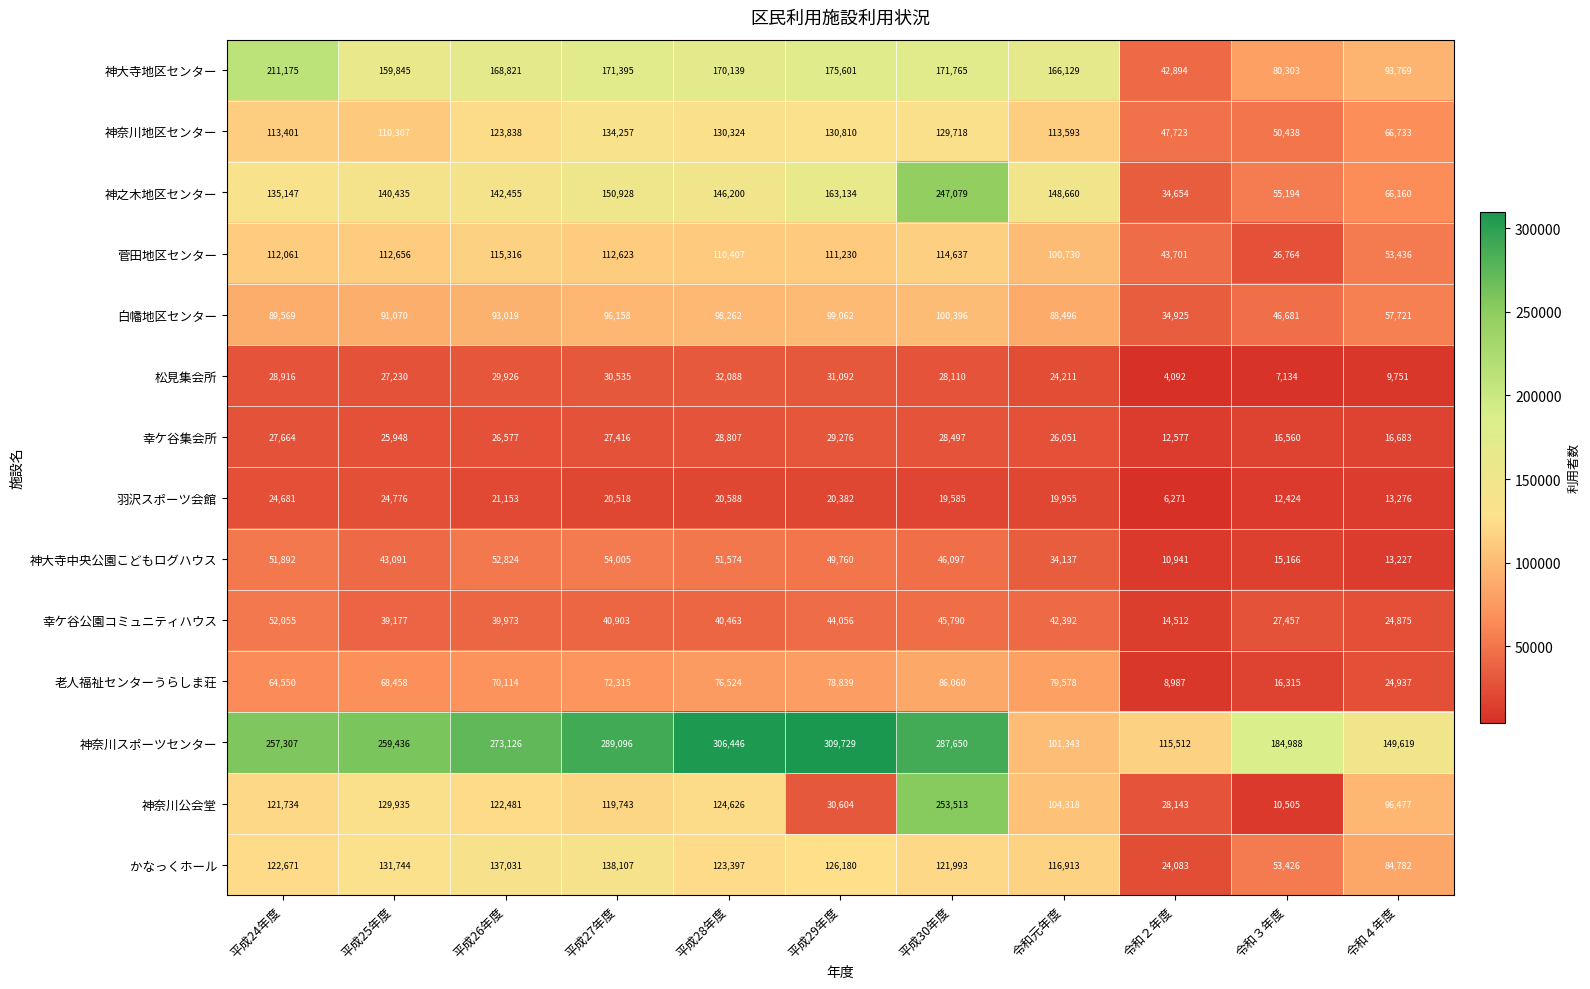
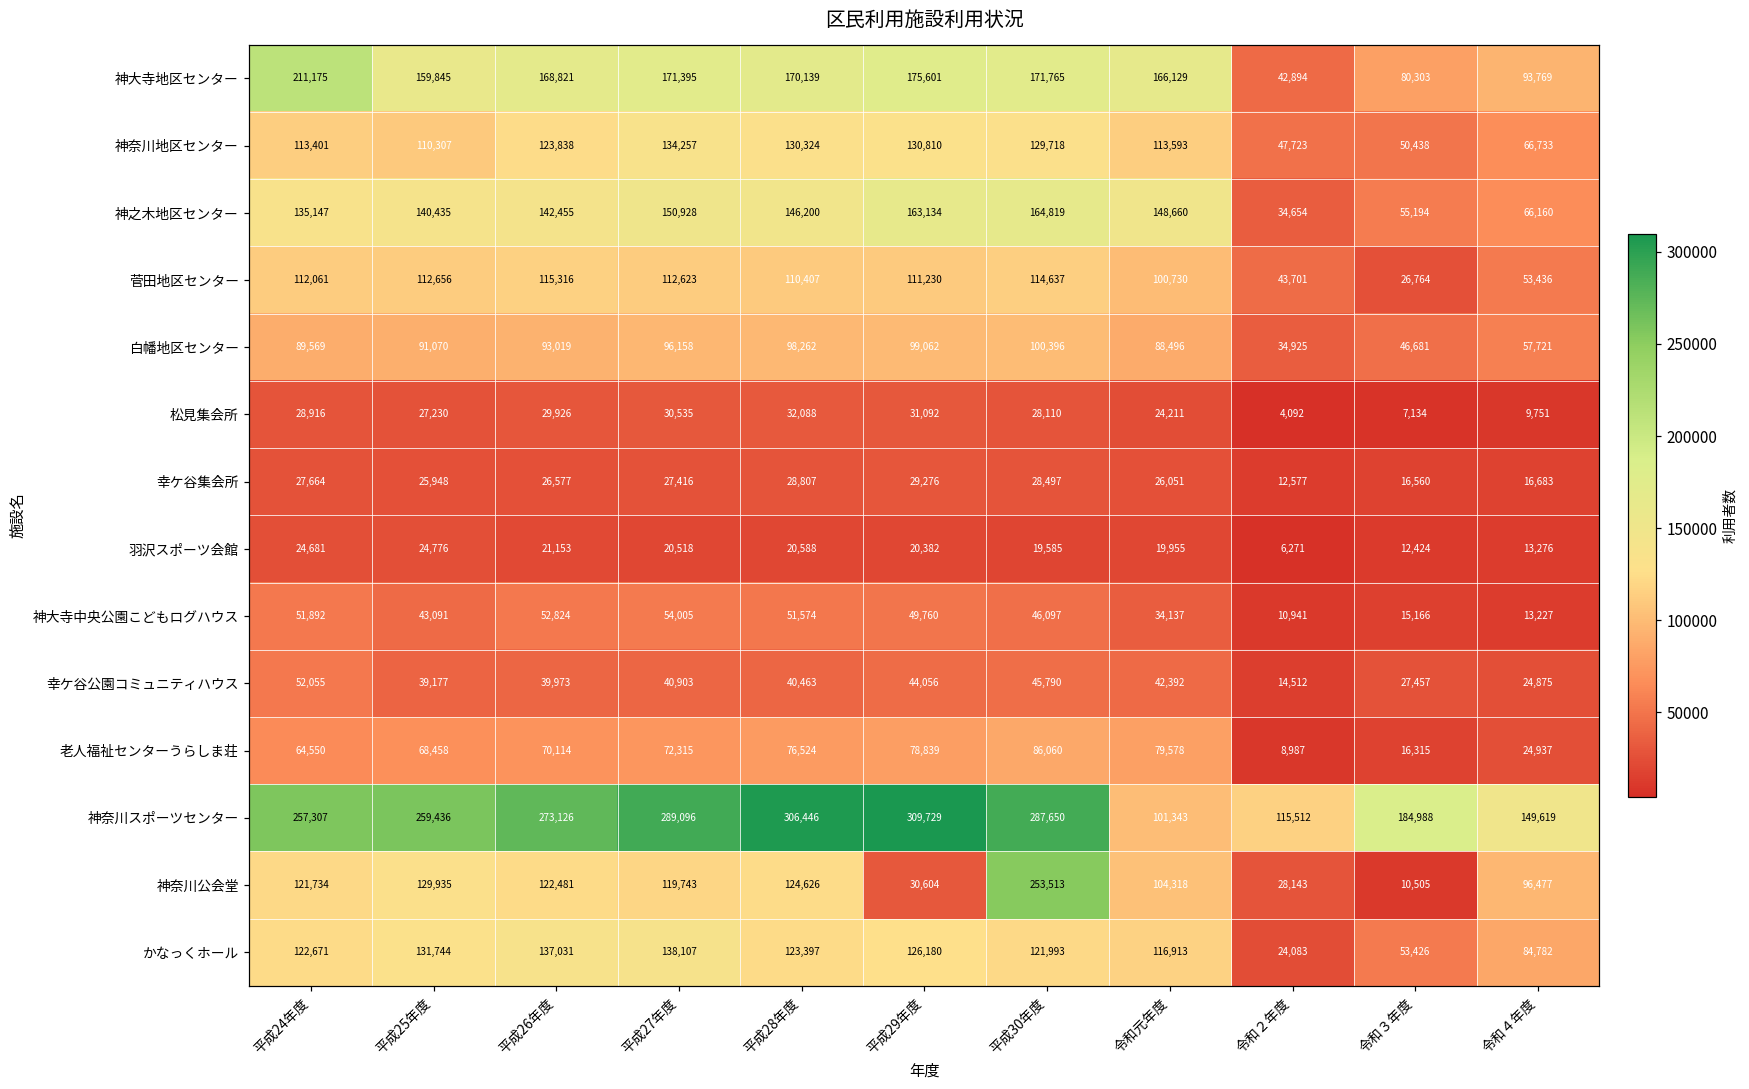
  {
    "神大寺地区センター": {
      "平成24年度": "211,175",
      "平成25年度": "159,845",
      "平成26年度": "168,821",
      "平成27年度": "171,395",
      "平成28年度": "170,139",
      "平成29年度": "175,601",
      "平成30年度": "171,765",
      "令和元年度": "166,129",
      "令和２年度": "42,894",
      "令和３年度": "80,303",
      "令和４年度": "93,769"
    },
    "神奈川地区センター": {
      "平成24年度": "113,401",
      "平成25年度": "110,307",
      "平成26年度": "123,838",
      "平成27年度": "134,257",
      "平成28年度": "130,324",
      "平成29年度": "130,810",
      "平成30年度": "129,718",
      "令和元年度": "113,593",
      "令和２年度": "47,723",
      "令和３年度": "50,438",
      "令和４年度": "66,733"
    },
    "神之木地区センター": {
      "平成24年度": "135,147",
      "平成25年度": "140,435",
      "平成26年度": "142,455",
      "平成27年度": "150,928",
      "平成28年度": "146,200",
      "平成29年度": "163,134",
-     "平成30年度": "247,079",
+     "平成30年度": "164,819",
      "令和元年度": "148,660",
      "令和２年度": "34,654",
      "令和３年度": "55,194",
      "令和４年度": "66,160"
    },
    "菅田地区センター": {
      "平成24年度": "112,061",
      "平成25年度": "112,656",
      "平成26年度": "115,316",
      "平成27年度": "112,623",
      "平成28年度": "110,407",
      "平成29年度": "111,230",
      "平成30年度": "114,637",
      "令和元年度": "100,730",
      "令和２年度": "43,701",
      "令和３年度": "26,764",
      "令和４年度": "53,436"
    },
    "白幡地区センター": {
      "平成24年度": "89,569",
      "平成25年度": "91,070",
      "平成26年度": "93,019",
      "平成27年度": "96,158",
      "平成28年度": "98,262",
      "平成29年度": "99,062",
      "平成30年度": "100,396",
      "令和元年度": "88,496",
      "令和２年度": "34,925",
      "令和３年度": "46,681",
      "令和４年度": "57,721"
    },
    "松見集会所": {
      "平成24年度": "28,916",
      "平成25年度": "27,230",
      "平成26年度": "29,926",
      "平成27年度": "30,535",
      "平成28年度": "32,088",
      "平成29年度": "31,092",
      "平成30年度": "28,110",
      "令和元年度": "24,211",
      "令和２年度": "4,092",
      "令和３年度": "7,134",
      "令和４年度": "9,751"
    },
    "幸ケ谷集会所": {
      "平成24年度": "27,664",
      "平成25年度": "25,948",
      "平成26年度": "26,577",
      "平成27年度": "27,416",
      "平成28年度": "28,807",
      "平成29年度": "29,276",
      "平成30年度": "28,497",
      "令和元年度": "26,051",
      "令和２年度": "12,577",
      "令和３年度": "16,560",
      "令和４年度": "16,683"
    },
    "羽沢スポーツ会館": {
      "平成24年度": "24,681",
      "平成25年度": "24,776",
      "平成26年度": "21,153",
      "平成27年度": "20,518",
      "平成28年度": "20,588",
      "平成29年度": "20,382",
      "平成30年度": "19,585",
      "令和元年度": "19,955",
      "令和２年度": "6,271",
      "令和３年度": "12,424",
      "令和４年度": "13,276"
    },
    "神大寺中央公園こどもログハウス": {
      "平成24年度": "51,892",
      "平成25年度": "43,091",
      "平成26年度": "52,824",
      "平成27年度": "54,005",
      "平成28年度": "51,574",
      "平成29年度": "49,760",
      "平成30年度": "46,097",
      "令和元年度": "34,137",
      "令和２年度": "10,941",
      "令和３年度": "15,166",
      "令和４年度": "13,227"
    },
    "幸ケ谷公園コミュニティハウス": {
      "平成24年度": "52,055",
      "平成25年度": "39,177",
      "平成26年度": "39,973",
      "平成27年度": "40,903",
      "平成28年度": "40,463",
      "平成29年度": "44,056",
      "平成30年度": "45,790",
      "令和元年度": "42,392",
      "令和２年度": "14,512",
      "令和３年度": "27,457",
      "令和４年度": "24,875"
    },
    "老人福祉センターうらしま荘": {
      "平成24年度": "64,550",
      "平成25年度": "68,458",
      "平成26年度": "70,114",
      "平成27年度": "72,315",
      "平成28年度": "76,524",
      "平成29年度": "78,839",
      "平成30年度": "86,060",
      "令和元年度": "79,578",
      "令和２年度": "8,987",
      "令和３年度": "16,315",
      "令和４年度": "24,937"
    },
    "神奈川スポーツセンター": {
      "平成24年度": "257,307",
      "平成25年度": "259,436",
      "平成26年度": "273,126",
      "平成27年度": "289,096",
      "平成28年度": "306,446",
      "平成29年度": "309,729",
      "平成30年度": "287,650",
      "令和元年度": "101,343",
      "令和２年度": "115,512",
      "令和３年度": "184,988",
      "令和４年度": "149,619"
    },
    "神奈川公会堂": {
      "平成24年度": "121,734",
      "平成25年度": "129,935",
      "平成26年度": "122,481",
      "平成27年度": "119,743",
      "平成28年度": "124,626",
      "平成29年度": "30,604",
      "平成30年度": "253,513",
      "令和元年度": "104,318",
      "令和２年度": "28,143",
      "令和３年度": "10,505",
      "令和４年度": "96,477"
    },
    "かなっくホール": {
      "平成24年度": "122,671",
      "平成25年度": "131,744",
      "平成26年度": "137,031",
      "平成27年度": "138,107",
      "平成28年度": "123,397",
      "平成29年度": "126,180",
      "平成30年度": "121,993",
      "令和元年度": "116,913",
      "令和２年度": "24,083",
      "令和３年度": "53,426",
      "令和４年度": "84,782"
    }
  }
